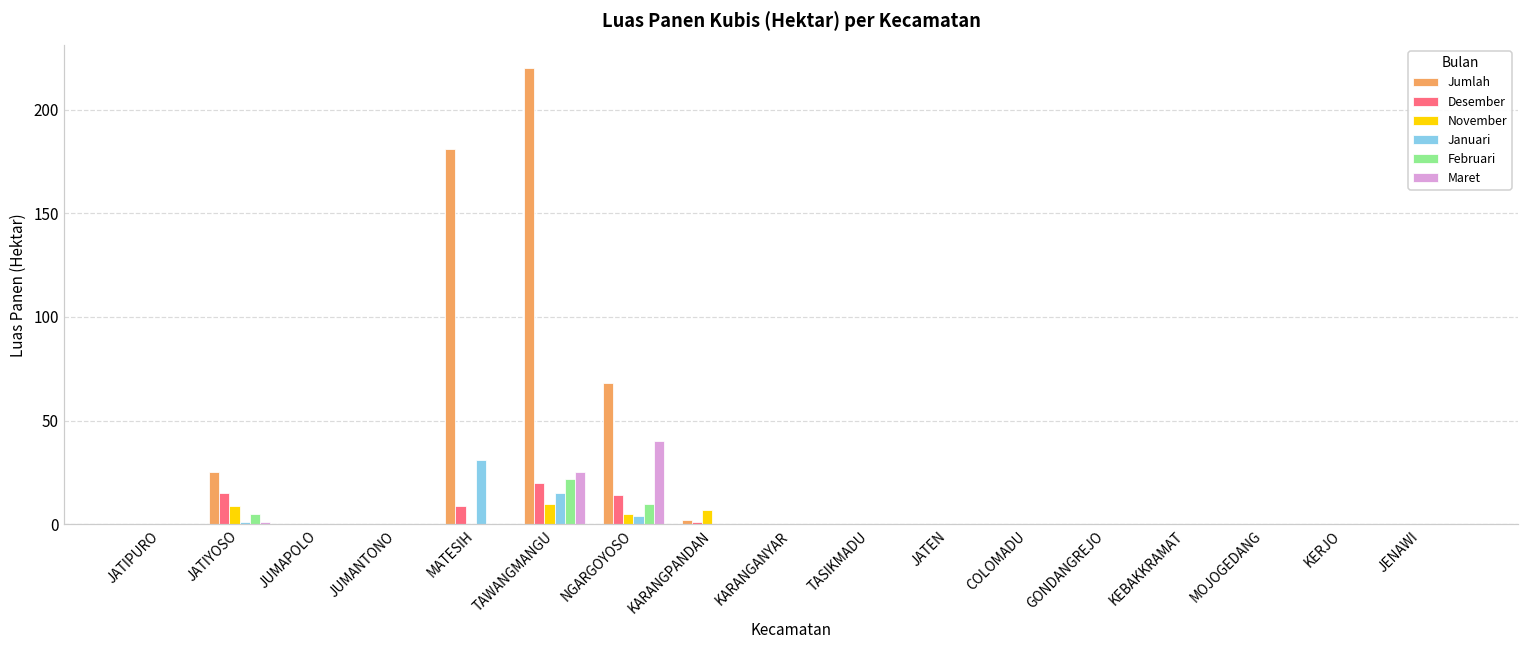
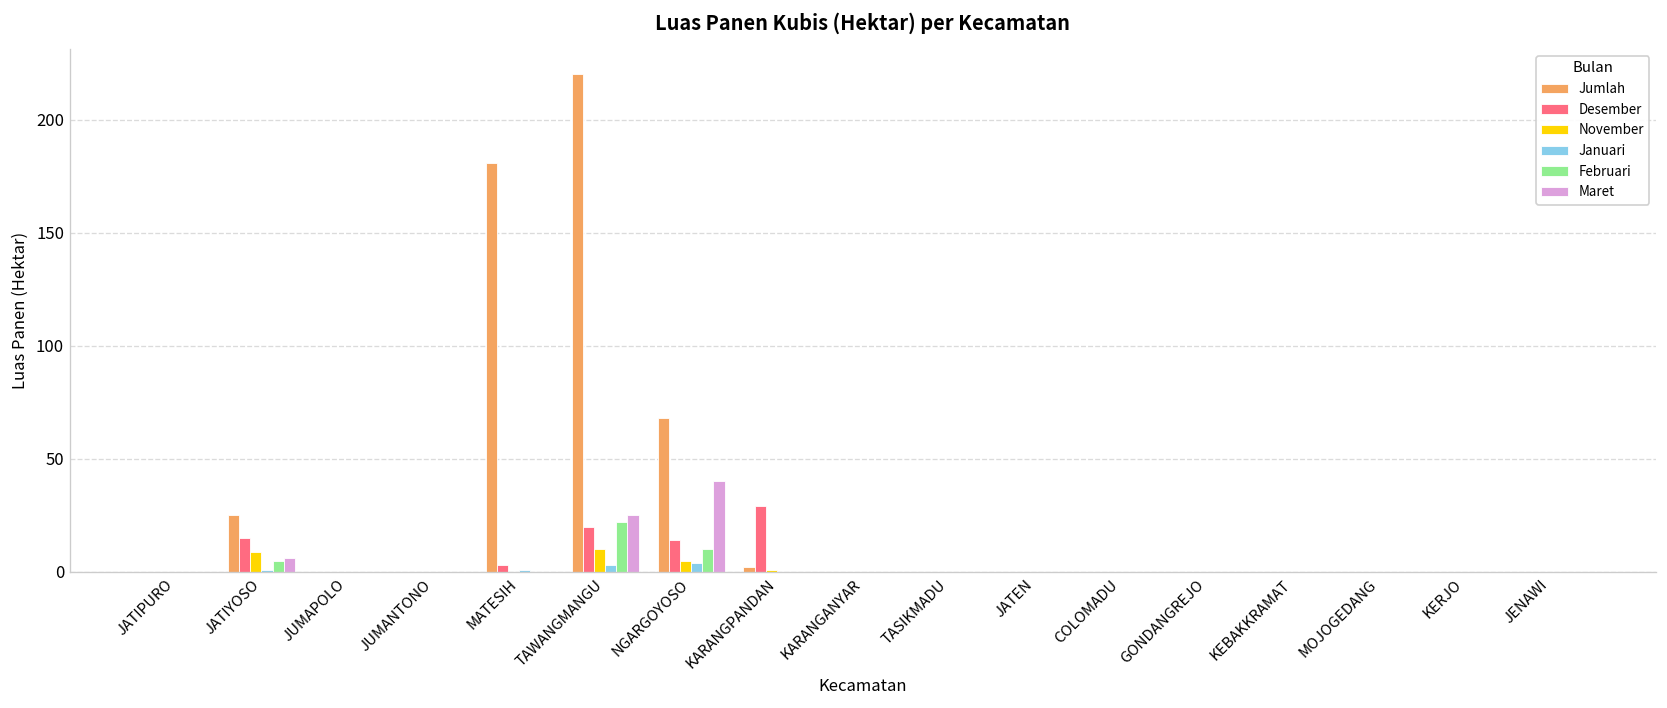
  {
    "Jumlah": {
      "JATIPURO": 0,
      "JATIYOSO": 25,
      "JUMAPOLO": 0,
      "JUMANTONO": 0,
      "MATESIH": 181,
      "TAWANGMANGU": 220,
      "NGARGOYOSO": 68,
      "KARANGPANDAN": 2,
      "KARANGANYAR": 0,
      "TASIKMADU": 0,
      "JATEN": 0,
      "COLOMADU": 0,
      "GONDANGREJO": 0,
      "KEBAKKRAMAT": 0,
      "MOJOGEDANG": 0,
      "KERJO": 0,
      "JENAWI": 0
    },
    "Desember": {
      "JATIPURO": 0,
      "JATIYOSO": 15,
      "JUMAPOLO": 0,
      "JUMANTONO": 0,
-     "MATESIH": 9,
+     "MATESIH": 3,
      "TAWANGMANGU": 20,
      "NGARGOYOSO": 14,
-     "KARANGPANDAN": 1,
+     "KARANGPANDAN": 29,
      "KARANGANYAR": 0,
      "TASIKMADU": 0,
      "JATEN": 0,
      "COLOMADU": 0,
      "GONDANGREJO": 0,
      "KEBAKKRAMAT": 0,
      "MOJOGEDANG": 0,
      "KERJO": 0,
      "JENAWI": 0
    },
    "November": {
      "JATIPURO": 0,
      "JATIYOSO": 9,
      "JUMAPOLO": 0,
      "JUMANTONO": 0,
      "MATESIH": 0,
      "TAWANGMANGU": 10,
      "NGARGOYOSO": 5,
-     "KARANGPANDAN": 7,
+     "KARANGPANDAN": 1,
      "KARANGANYAR": 0,
      "TASIKMADU": 0,
      "JATEN": 0,
      "COLOMADU": 0,
      "GONDANGREJO": 0,
      "KEBAKKRAMAT": 0,
      "MOJOGEDANG": 0,
      "KERJO": 0,
      "JENAWI": 0
    },
    "Januari": {
      "JATIPURO": 0,
      "JUMAPOLO": 0,
      "JUMANTONO": 0,
-     "MATESIH": 31,
-     "TAWANGMANGU": 15,
+     "MATESIH": 1,
+     "TAWANGMANGU": 3,
      "NGARGOYOSO": 4,
      "KARANGPANDAN": 0,
      "KARANGANYAR": 0,
      "TASIKMADU": 0,
      "JATEN": 0,
      "COLOMADU": 0,
      "GONDANGREJO": 0,
      "KEBAKKRAMAT": 0,
      "MOJOGEDANG": 0,
      "KERJO": 0,
      "JENAWI": 0
    },
    "Februari": {
      "JATIPURO": 0,
      "JATIYOSO": 5,
      "JUMAPOLO": 0,
      "JUMANTONO": 0,
      "MATESIH": 0,
      "TAWANGMANGU": 22,
      "NGARGOYOSO": 10,
      "KARANGPANDAN": 0,
      "KARANGANYAR": 0,
      "TASIKMADU": 0,
      "JATEN": 0,
      "COLOMADU": 0,
      "GONDANGREJO": 0,
      "KEBAKKRAMAT": 0,
      "MOJOGEDANG": 0,
      "KERJO": 0,
      "JENAWI": 0
    },
    "Maret": {
      "JATIPURO": 0,
-     "JATIYOSO": 1,
+     "JATIYOSO": 6,
      "JUMAPOLO": 0,
      "JUMANTONO": 0,
      "MATESIH": 0,
      "TAWANGMANGU": 25,
      "NGARGOYOSO": 40,
      "KARANGPANDAN": 0,
      "KARANGANYAR": 0,
      "TASIKMADU": 0,
      "JATEN": 0,
      "COLOMADU": 0,
      "GONDANGREJO": 0,
      "KEBAKKRAMAT": 0,
      "MOJOGEDANG": 0,
      "KERJO": 0,
      "JENAWI": 0
    }
  }
